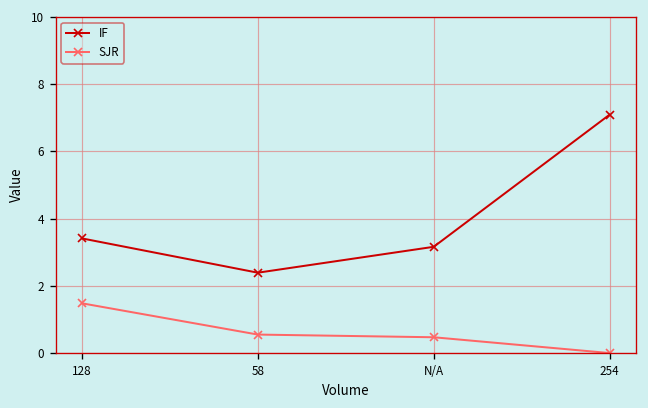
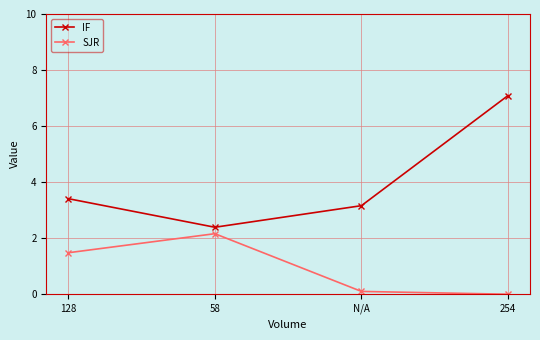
  {
    "IF": {
      "128": 3.4,
      "58": 2.4,
      "N/A": 3.2,
      "254": 7.1
    },
    "SJR": {
      "128": 1.5,
-     "58": 0.6,
-     "N/A": 0.5,
+     "58": 2.2,
+     "N/A": 0.1,
      "254": 0.0
    }
  }
